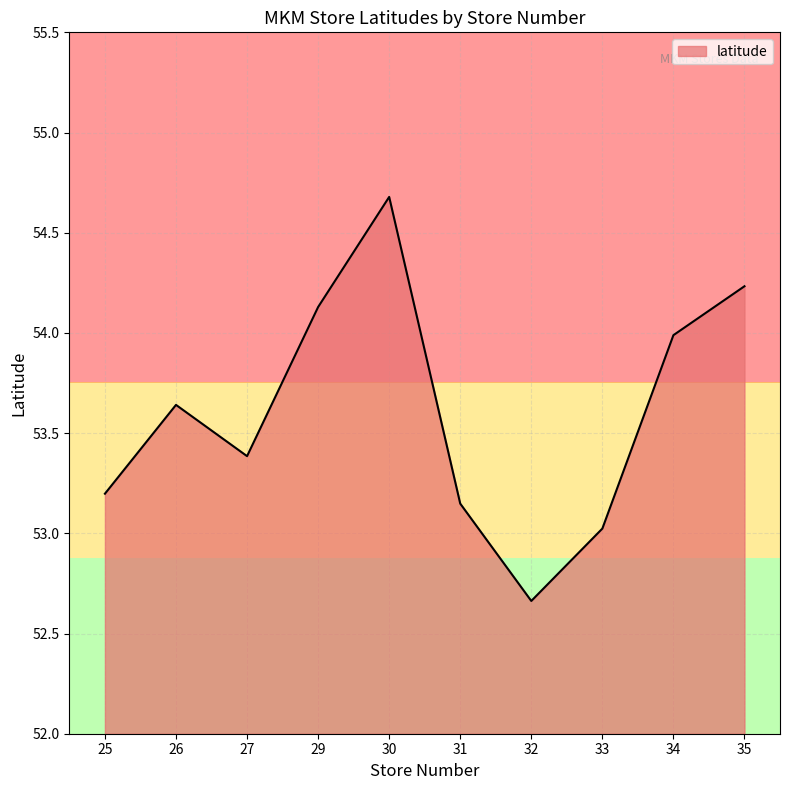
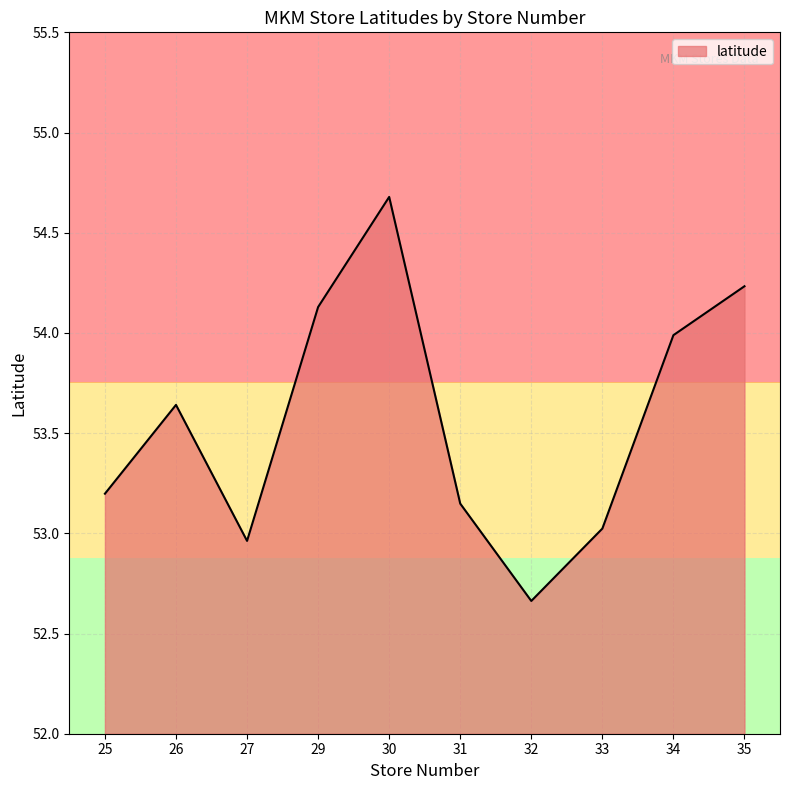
  {
    "25": 53.20,
    "26": 53.64,
-   "27": 53.39,
+   "27": 52.96,
    "29": 54.13,
    "30": 54.68,
    "31": 53.15,
    "32": 52.66,
    "33": 53.02,
    "34": 53.99,
    "35": 54.23
  }
